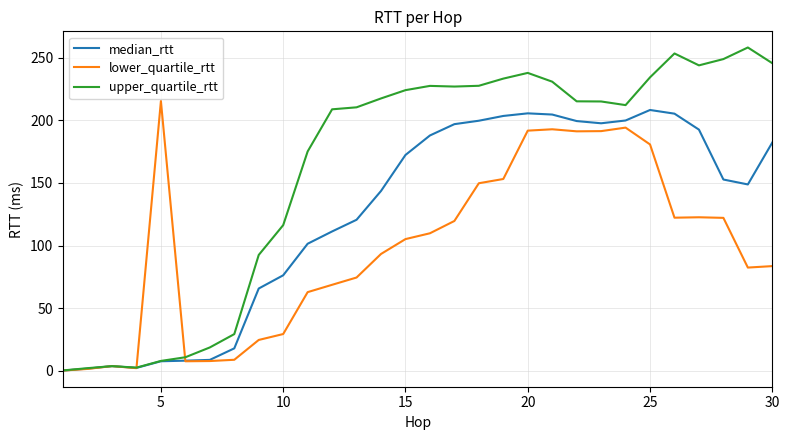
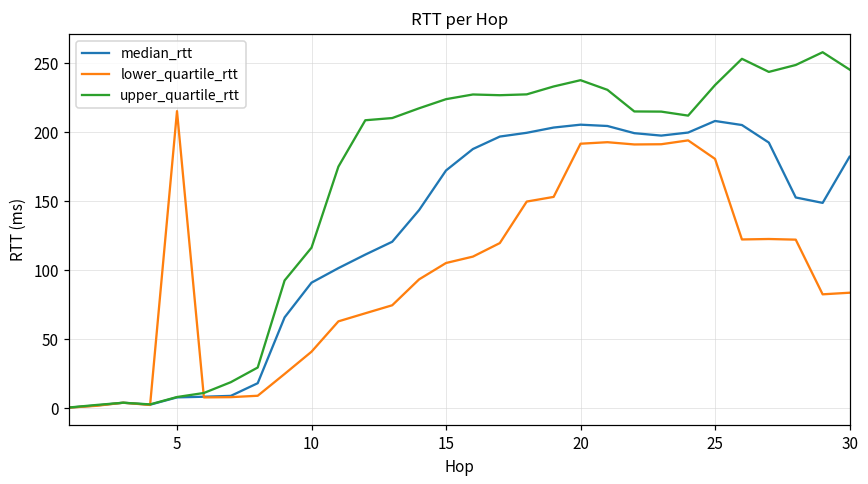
  {
    "median_rtt": {
-     "10": 76,
+     "10": 91,
      "15": 172,
      "20": 205,
      "25": 208,
      "30": 182
    },
    "lower_quartile_rtt": {
      "5": 215,
-     "10": 29,
+     "10": 41,
      "15": 105,
      "20": 192,
      "25": 181,
      "30": 84
    },
    "upper_quartile_rtt": {
      "10": 116,
      "15": 224,
      "20": 238,
      "25": 234,
      "30": 245
    }
  }
